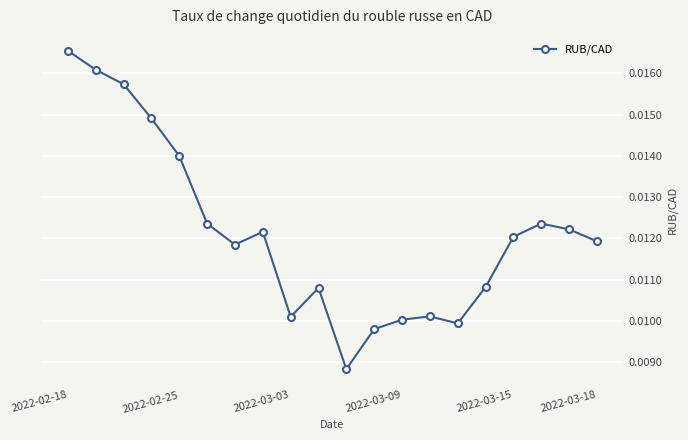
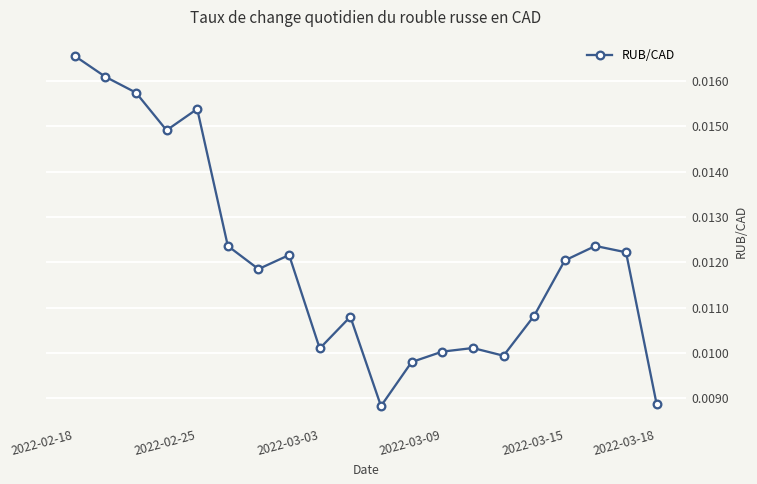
  {
    "2022-02-18": 0.0166,
-   "2022-02-25": 0.0140,
+   "2022-02-25": 0.0154,
    "2022-03-03": 0.0101,
    "2022-03-09": 0.0100,
    "2022-03-15": 0.0120,
-   "2022-03-18": 0.0119
+   "2022-03-18": 0.0089
  }
